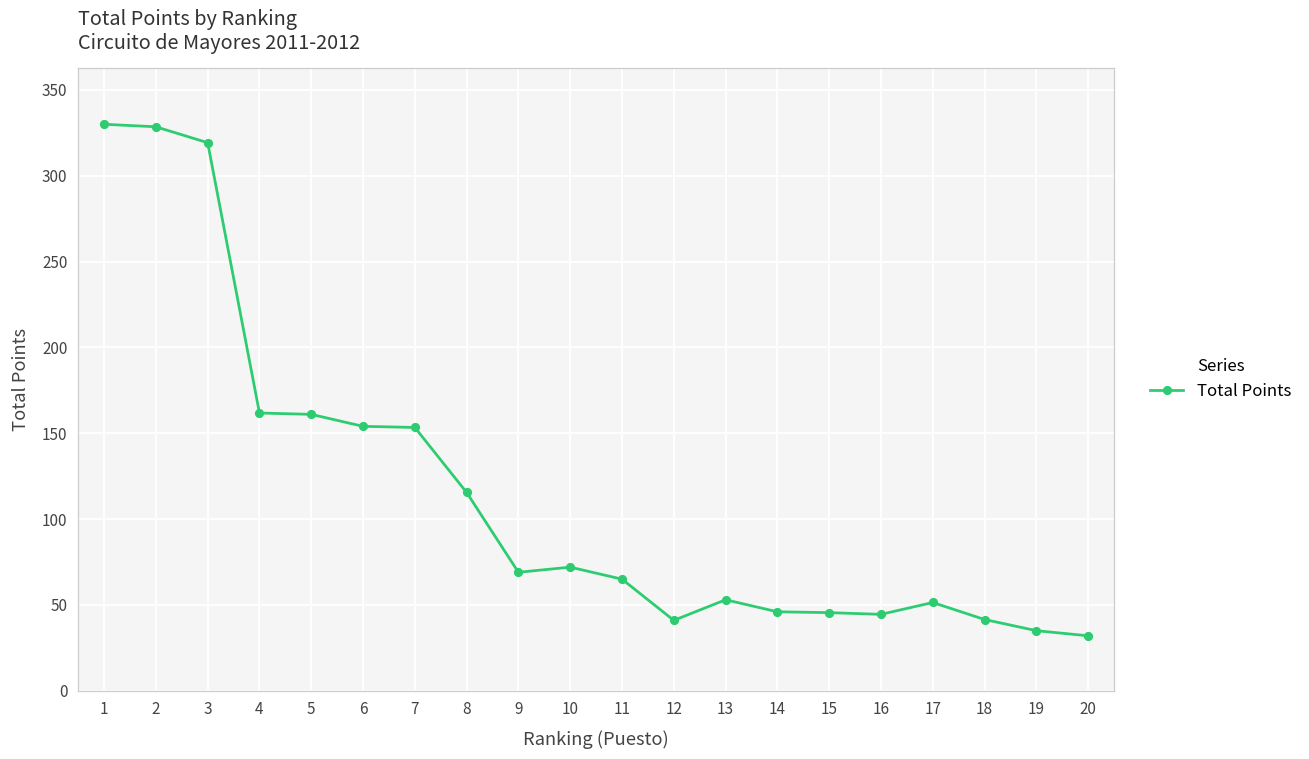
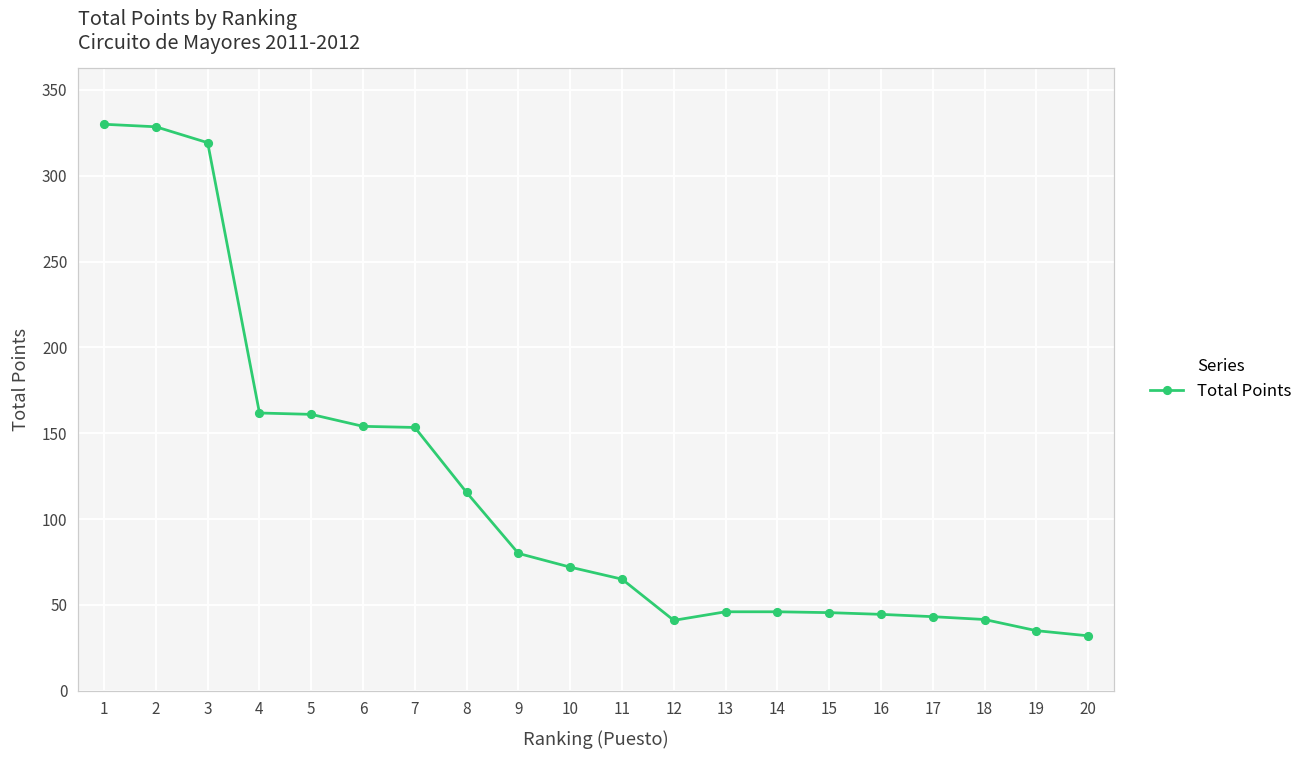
  {
    "1": 330,
    "2": 329,
    "3": 319,
    "4": 162,
    "5": 161,
    "6": 154,
    "7": 153,
    "8": 116,
-   "9": 69,
+   "9": 80,
    "10": 72,
    "11": 65,
    "12": 41,
-   "13": 53,
+   "13": 46,
    "14": 46,
    "15": 46,
    "16": 45,
-   "17": 51,
+   "17": 43,
    "18": 42,
    "19": 35,
    "20": 32
  }
